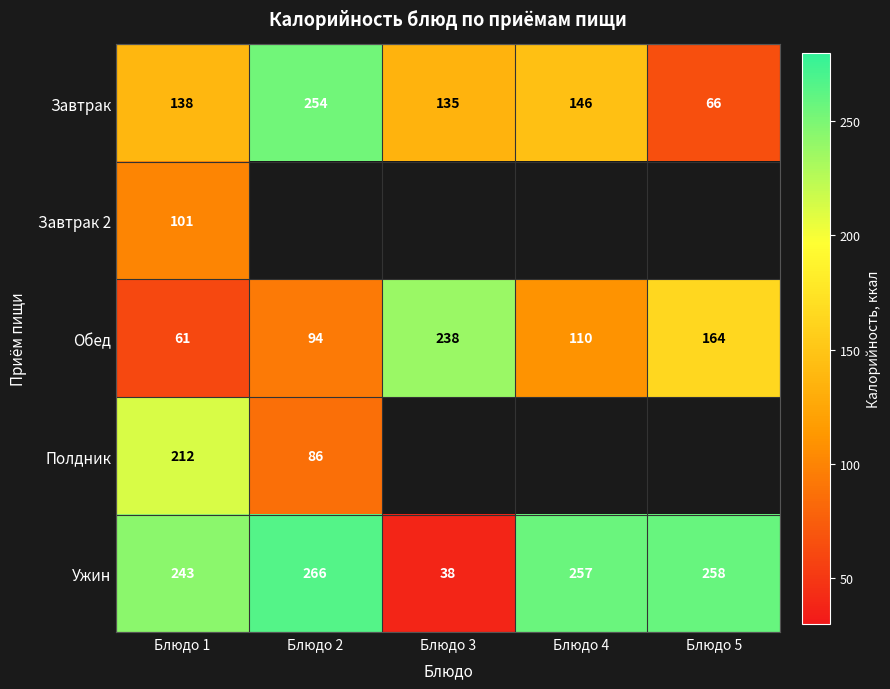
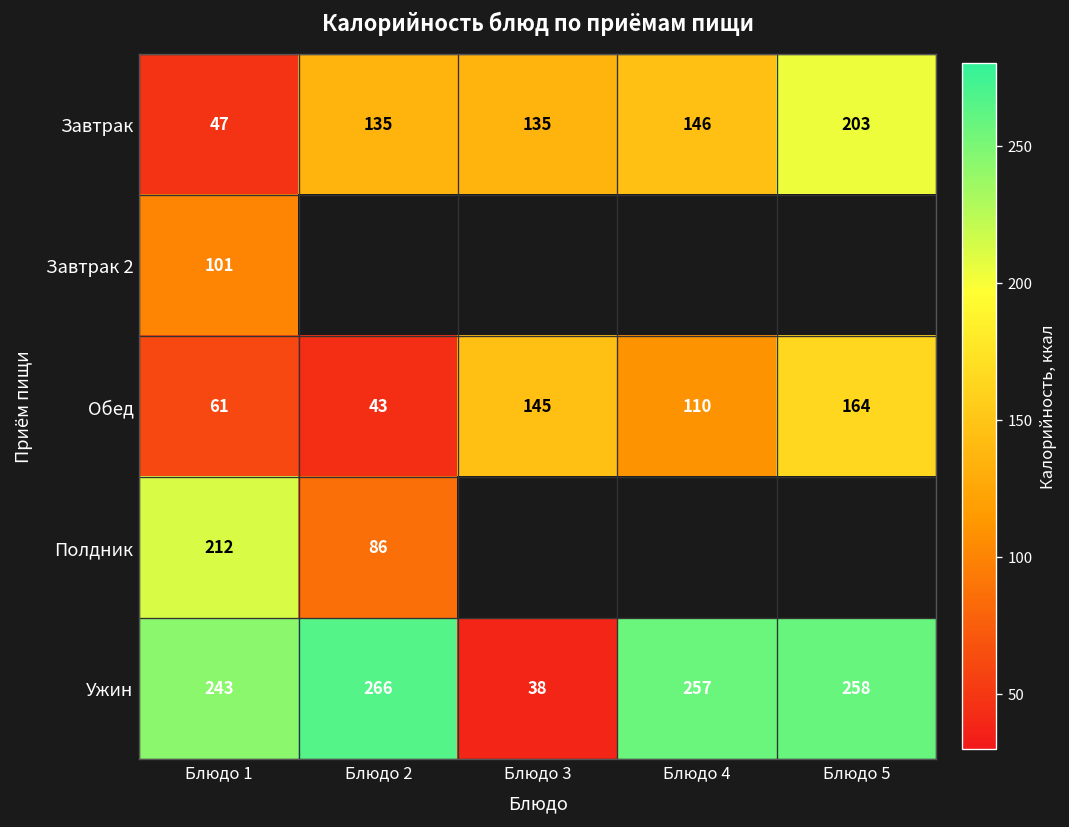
  {
    "Завтрак": {
-     "Блюдо 1": 138,
-     "Блюдо 2": 254,
+     "Блюдо 1": 47,
+     "Блюдо 2": 135,
      "Блюдо 3": 135,
      "Блюдо 4": 146,
-     "Блюдо 5": 66
+     "Блюдо 5": 203
    },
    "Завтрак 2": {
      "Блюдо 1": 101
    },
    "Обед": {
      "Блюдо 1": 61,
-     "Блюдо 2": 94,
-     "Блюдо 3": 238,
+     "Блюдо 2": 43,
+     "Блюдо 3": 145,
      "Блюдо 4": 110,
      "Блюдо 5": 164
    },
    "Полдник": {
      "Блюдо 1": 212,
      "Блюдо 2": 86
    },
    "Ужин": {
      "Блюдо 1": 243,
      "Блюдо 2": 266,
      "Блюдо 3": 38,
      "Блюдо 4": 257,
      "Блюдо 5": 258
    }
  }
